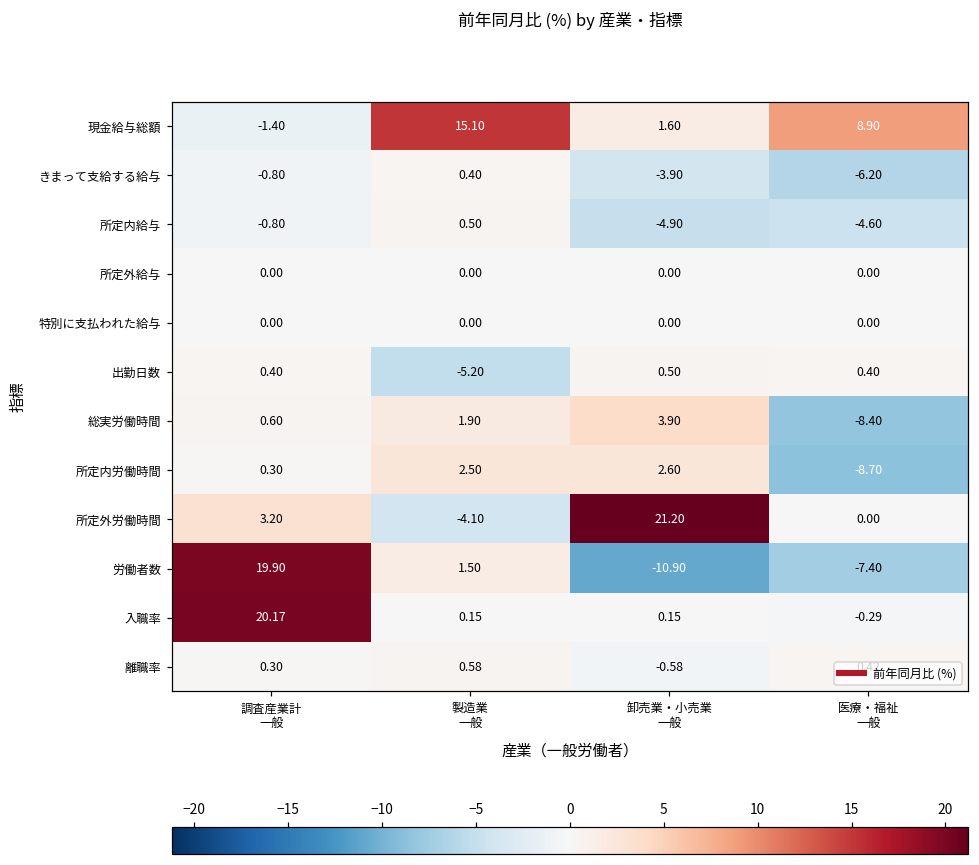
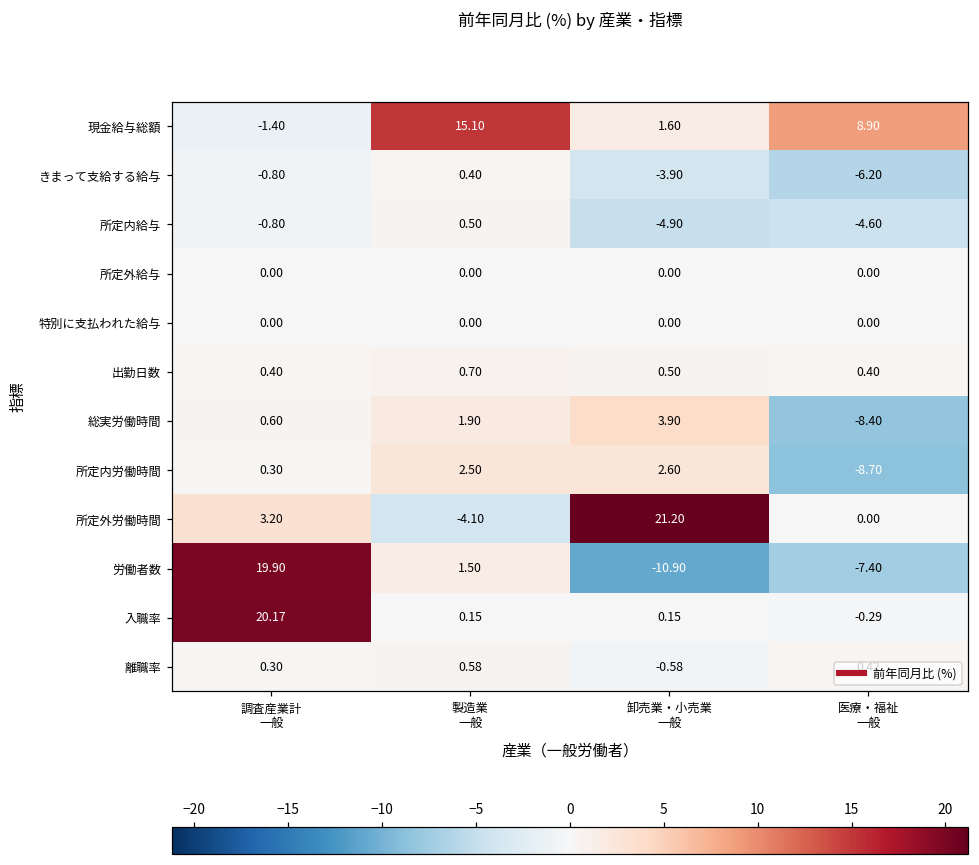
  {
    "現金給与総額": {
      "調査産業計 一般": -1.40,
      "製造業 一般": 15.10,
      "卸売業・小売業 一般": 1.60,
      "医療・福祉 一般": 8.90
    },
    "きまって支給する給与": {
      "調査産業計 一般": -0.80,
      "製造業 一般": 0.40,
      "卸売業・小売業 一般": -3.90,
      "医療・福祉 一般": -6.20
    },
    "所定内給与": {
      "調査産業計 一般": -0.80,
      "製造業 一般": 0.50,
      "卸売業・小売業 一般": -4.90,
      "医療・福祉 一般": -4.60
    },
    "所定外給与": {
      "調査産業計 一般": 0.00,
      "製造業 一般": 0.00,
      "卸売業・小売業 一般": 0.00,
      "医療・福祉 一般": 0.00
    },
    "特別に支払われた給与": {
      "調査産業計 一般": 0.00,
      "製造業 一般": 0.00,
      "卸売業・小売業 一般": 0.00,
      "医療・福祉 一般": 0.00
    },
    "出勤日数": {
      "調査産業計 一般": 0.40,
-     "製造業 一般": -5.20,
+     "製造業 一般": 0.70,
      "卸売業・小売業 一般": 0.50,
      "医療・福祉 一般": 0.40
    },
    "総実労働時間": {
      "調査産業計 一般": 0.60,
      "製造業 一般": 1.90,
      "卸売業・小売業 一般": 3.90,
      "医療・福祉 一般": -8.40
    },
    "所定内労働時間": {
      "調査産業計 一般": 0.30,
      "製造業 一般": 2.50,
      "卸売業・小売業 一般": 2.60,
      "医療・福祉 一般": -8.70
    },
    "所定外労働時間": {
      "調査産業計 一般": 3.20,
      "製造業 一般": -4.10,
      "卸売業・小売業 一般": 21.20,
      "医療・福祉 一般": 0.00
    },
    "労働者数": {
      "調査産業計 一般": 19.90,
      "製造業 一般": 1.50,
      "卸売業・小売業 一般": -10.90,
      "医療・福祉 一般": -7.40
    },
    "入職率": {
      "調査産業計 一般": 20.17,
      "製造業 一般": 0.15,
      "卸売業・小売業 一般": 0.15,
      "医療・福祉 一般": -0.29
    },
    "離職率": {
      "調査産業計 一般": 0.30,
      "製造業 一般": 0.58,
      "卸売業・小売業 一般": -0.58
    }
  }
